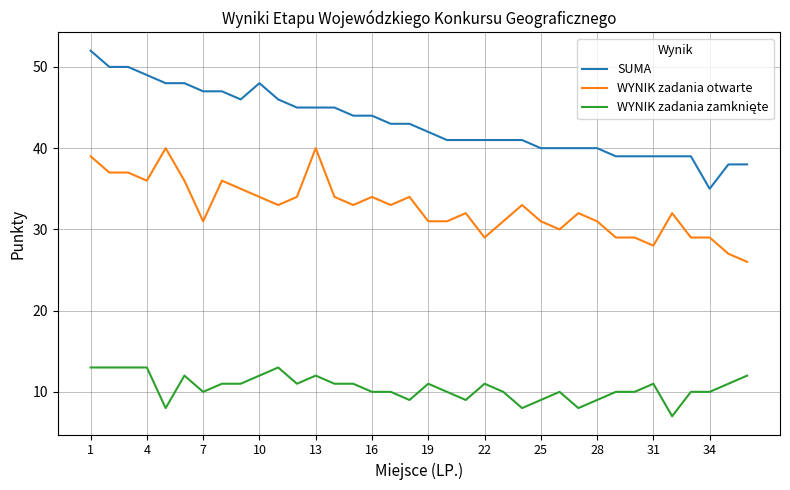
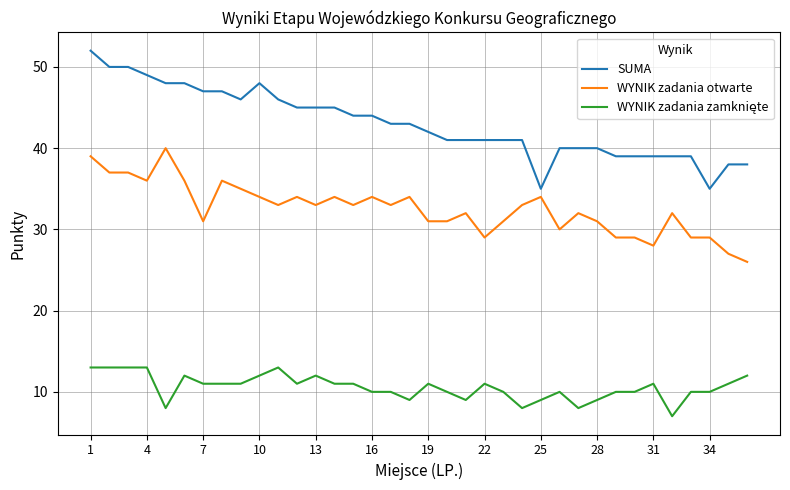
  {
    "SUMA": {
      "1": 52,
      "4": 49,
      "7": 47,
      "10": 48,
      "13": 45,
      "16": 44,
      "19": 42,
      "22": 41,
-     "25": 40,
+     "25": 35,
      "28": 40,
      "31": 39,
      "34": 35
    },
    "WYNIK zadania otwarte": {
      "1": 39,
      "4": 36,
      "7": 31,
      "10": 34,
-     "13": 40,
+     "13": 33,
      "16": 34,
      "19": 31,
      "22": 29,
-     "25": 31,
+     "25": 34,
      "28": 31,
      "31": 28,
      "34": 29
    },
    "WYNIK zadania zamknięte": {
      "1": 13,
      "4": 13,
-     "7": 10,
+     "7": 11,
      "10": 12,
      "13": 12,
      "16": 10,
      "19": 11,
      "22": 11,
      "25": 9,
      "28": 9,
      "31": 11,
      "34": 10
    }
  }
